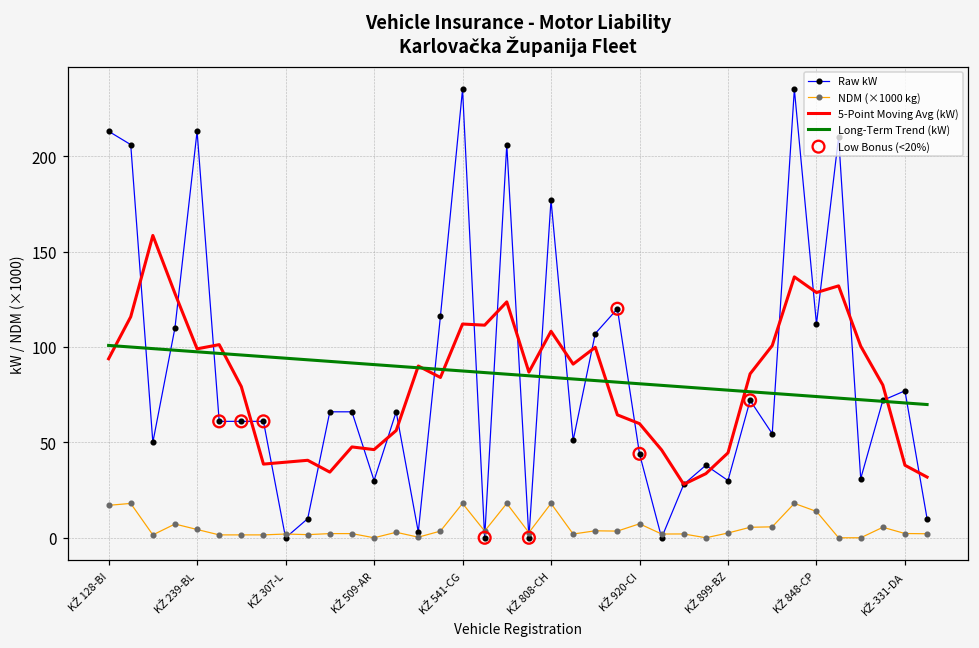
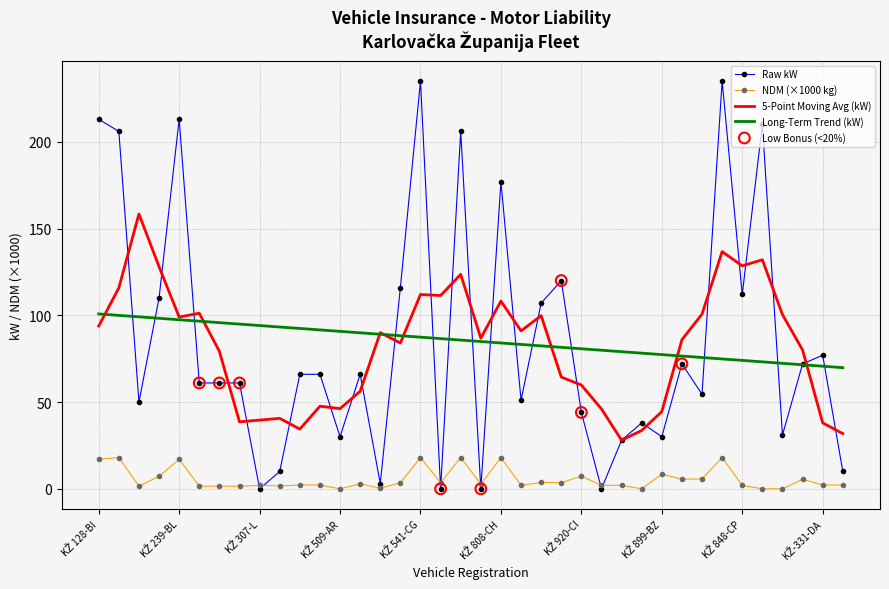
  {
    "Raw kW": {
      "KŽ 128-BI": 213,
      "KŽ 239-BL": 213,
      "KŽ 307-L": 0,
      "KŽ 509-AR": 30,
      "KŽ 541-CG": 235,
      "KŽ 808-CH": 177,
      "KŽ 899-BZ": 30,
      "KŽ 848-CP": 112,
      "KŽ-331-DA": 77
    },
    "NDM (×1000 kg)": {
      "KŽ 128-BI": 17,
-     "KŽ 239-BL": 4,
+     "KŽ 239-BL": 17,
      "KŽ 307-L": 2,
      "KŽ 509-AR": 0,
      "KŽ 541-CG": 18,
      "KŽ 808-CH": 18,
      "KŽ 920-CI": 7,
-     "KŽ 899-BZ": 3,
-     "KŽ 848-CP": 14,
+     "KŽ 899-BZ": 8,
+     "KŽ 848-CP": 2,
      "KŽ-331-DA": 2
    },
    "5-Point Moving Avg (kW)": {
      "KŽ 128-BI": 94,
      "KŽ 239-BL": 99,
      "KŽ 307-L": 40,
      "KŽ 509-AR": 46,
      "KŽ 541-CG": 112,
      "KŽ 808-CH": 108,
      "KŽ 920-CI": 60,
      "KŽ 899-BZ": 45,
      "KŽ 848-CP": 129,
      "KŽ-331-DA": 38
    },
    "Long-Term Trend (kW)": {
      "KŽ 128-BI": 101,
      "KŽ 239-BL": 97,
      "KŽ 307-L": 94,
      "KŽ 509-AR": 91,
      "KŽ 541-CG": 87,
      "KŽ 808-CH": 84,
      "KŽ 920-CI": 81,
      "KŽ 899-BZ": 77,
      "KŽ 848-CP": 74,
      "KŽ-331-DA": 71
    }
  }
